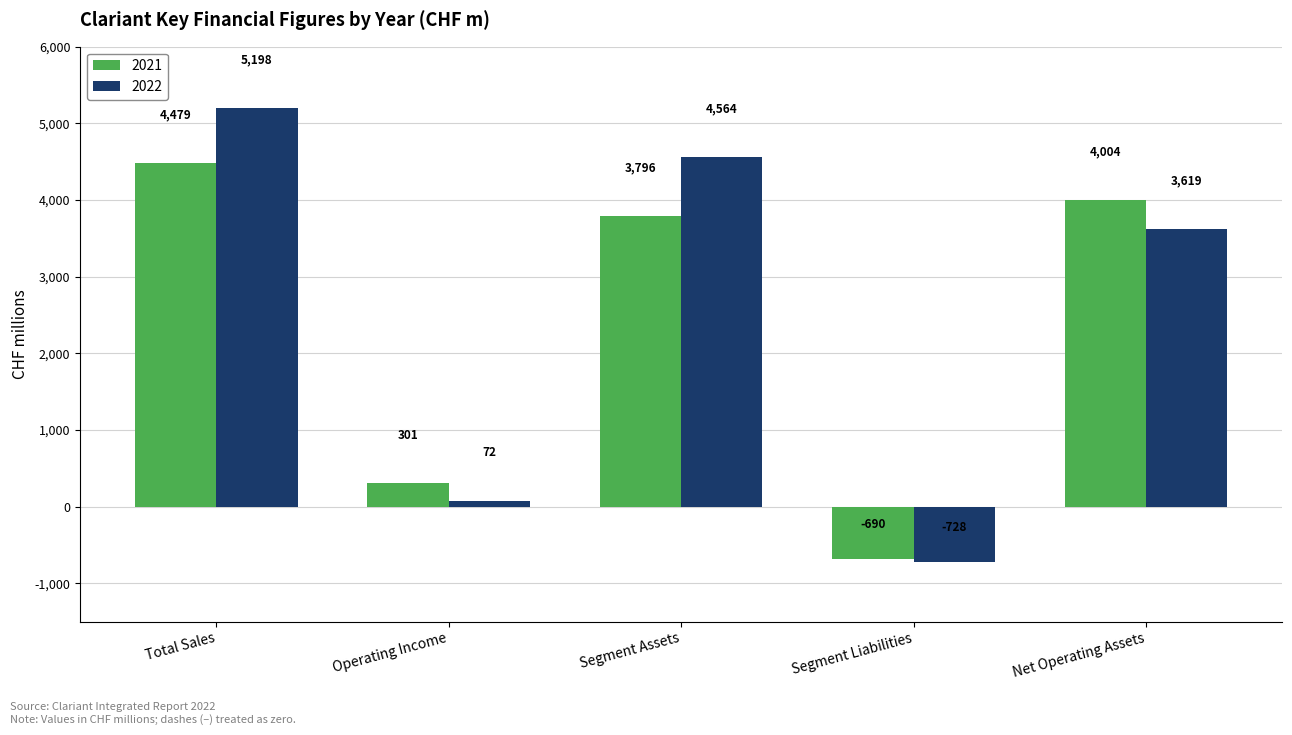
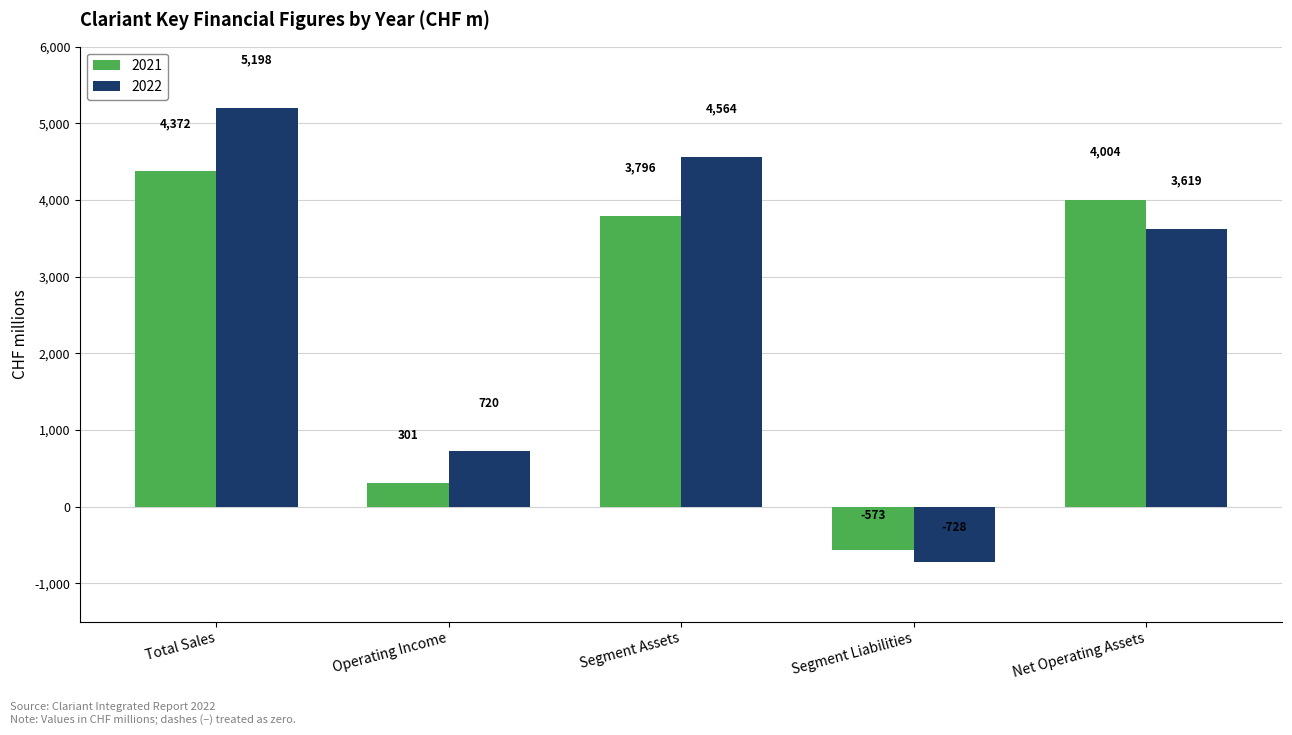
  {
    "2021": {
-     "Total Sales": "4,479",
-     "Segment Liabilities": "-690"
+     "Total Sales": "4,372",
+     "Segment Liabilities": "-573"
    },
    "2022": {
-     "Operating Income": "72",
+     "Operating Income": "720",
      "Segment Liabilities": "-728"
    }
  }
